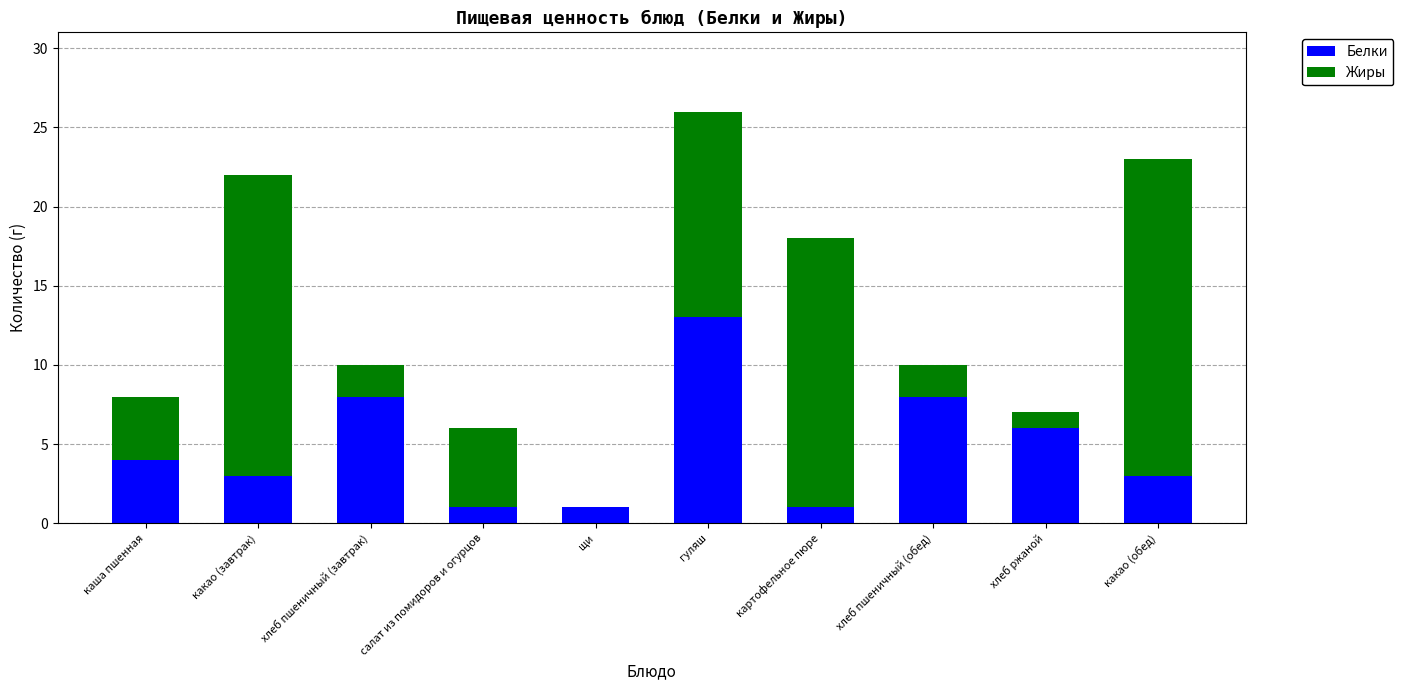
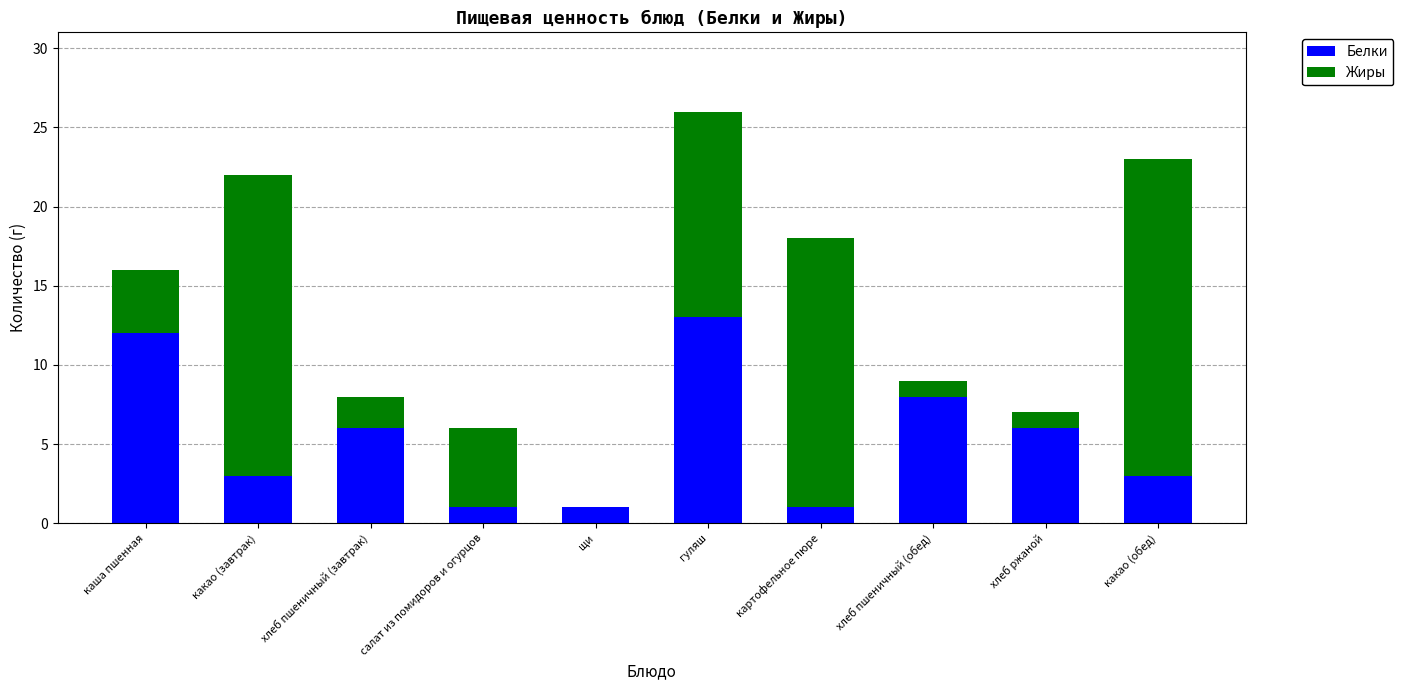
  {
    "Белки": {
-     "каша пшенная": 4,
+     "каша пшенная": 12,
      "какао (завтрак)": 3,
-     "хлеб пшеничный (завтрак)": 8,
+     "хлеб пшеничный (завтрак)": 6,
      "салат из помидоров и огурцов": 1,
      "щи": 1,
      "гуляш": 13,
      "картофельное пюре": 1,
      "хлеб пшеничный (обед)": 8,
      "хлеб ржаной": 6,
      "какао (обед)": 3
    },
    "Жиры": {
      "каша пшенная": 4,
      "какао (завтрак)": 19,
      "хлеб пшеничный (завтрак)": 2,
      "салат из помидоров и огурцов": 5,
      "щи": 0,
      "гуляш": 13,
      "картофельное пюре": 17,
-     "хлеб пшеничный (обед)": 2,
+     "хлеб пшеничный (обед)": 1,
      "хлеб ржаной": 1,
      "какао (обед)": 20
    }
  }
